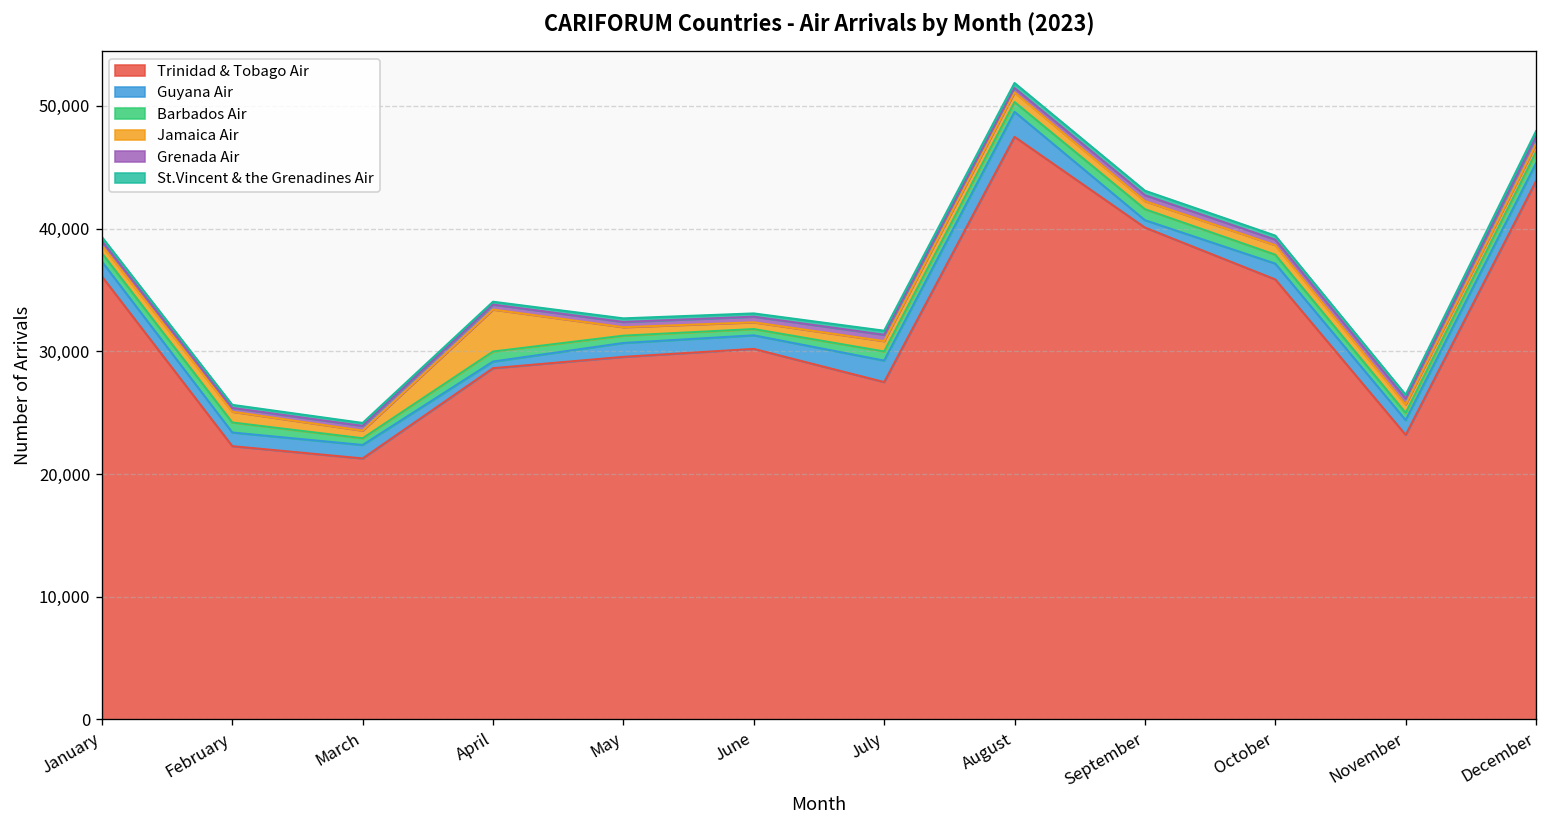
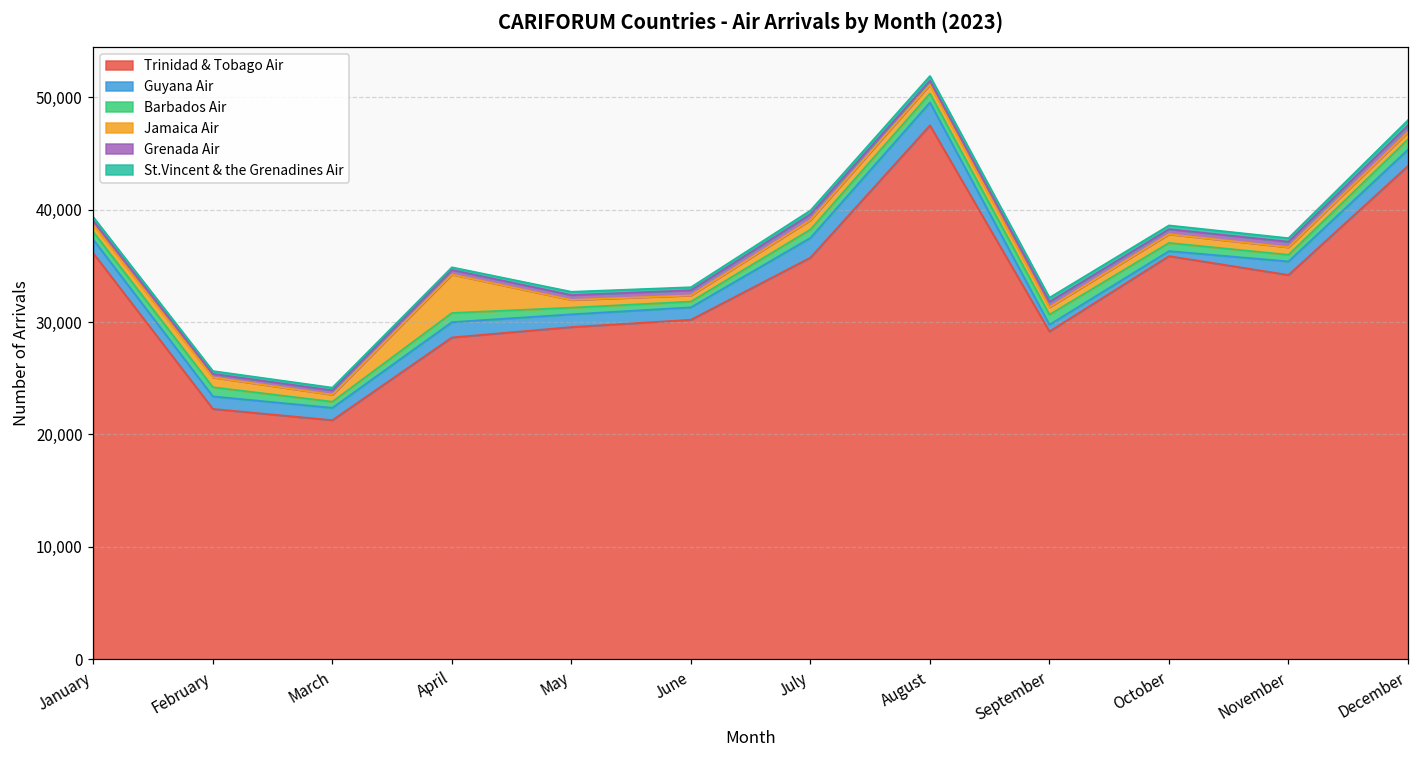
  {
    "Trinidad & Tobago Air": {
      "January": "36,100",
      "February": "22,300",
      "March": "21,300",
      "April": "28,600",
      "May": "29,500",
      "June": "30,200",
-     "July": "27,500",
+     "July": "35,700",
      "August": "47,500",
-     "September": "40,100",
+     "September": "29,200",
      "October": "35,900",
-     "November": "23,200",
+     "November": "34,200",
      "December": "43,900"
    },
    "Guyana Air": {
      "January": "1,200",
      "February": "1,100",
      "March": "1,100",
-     "April": "500",
+     "April": "1,400",
      "May": "1,100",
      "June": "1,100",
      "July": "1,800",
      "August": "2,000",
      "September": "600",
-     "October": "1,300",
+     "October": "400",
      "November": "1,200",
      "December": "1,500"
    },
    "Jamaica Air": {
      "January": "600",
      "February": "900",
      "March": "600",
      "April": "3,400",
      "May": "700",
      "June": "500",
      "July": "800",
      "August": "800",
      "September": "700",
      "October": "800",
      "November": "700",
      "December": "600"
    },
    "Grenada Air": {
      "January": "300",
      "May": "400",
      "June": "500",
      "July": "500",
      "August": "400",
      "September": "500",
      "October": "500",
      "November": "500",
      "December": "600"
    }
  }
